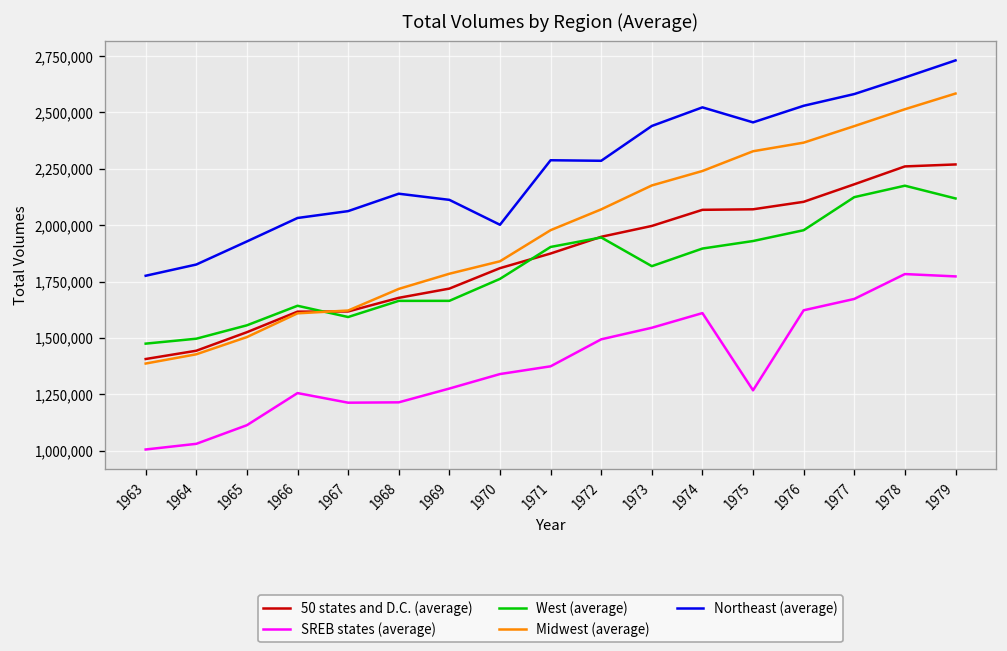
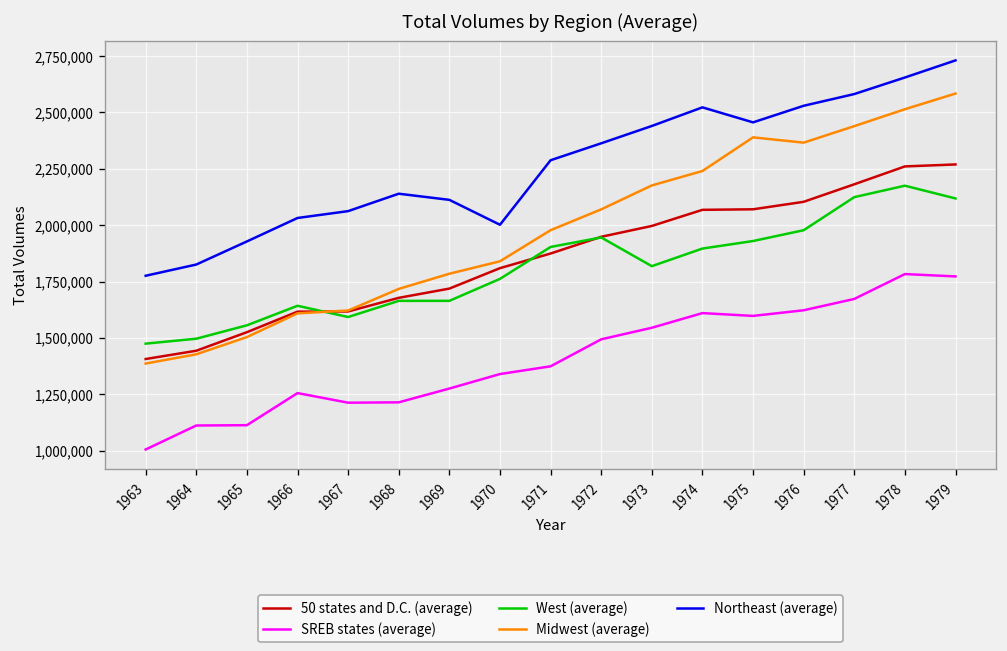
  {
    "50 states and D.C. (average)": {
      "1963": "1,410,000",
      "1964": "1,440,000",
      "1965": "1,530,000",
      "1969": "1,720,000",
      "1970": "1,810,000",
      "1971": "1,870,000",
      "1973": "2,000,000",
      "1974": "2,070,000",
      "1975": "2,070,000",
      "1976": "2,100,000",
      "1977": "2,180,000",
      "1978": "2,260,000",
      "1979": "2,270,000"
    },
    "SREB states (average)": {
      "1963": "1,010,000",
-     "1964": "1,030,000",
+     "1964": "1,110,000",
      "1965": "1,110,000",
      "1966": "1,260,000",
      "1967": "1,210,000",
      "1968": "1,210,000",
      "1969": "1,280,000",
      "1970": "1,340,000",
      "1971": "1,370,000",
      "1972": "1,490,000",
      "1973": "1,550,000",
      "1974": "1,610,000",
-     "1975": "1,270,000",
+     "1975": "1,600,000",
      "1976": "1,620,000",
      "1977": "1,670,000",
      "1978": "1,780,000",
      "1979": "1,770,000"
    },
    "West (average)": {
      "1963": "1,470,000",
      "1964": "1,500,000",
      "1965": "1,560,000",
      "1966": "1,640,000",
      "1967": "1,590,000",
      "1969": "1,660,000",
      "1970": "1,760,000",
      "1971": "1,900,000",
      "1973": "1,820,000",
      "1974": "1,900,000",
      "1975": "1,930,000",
      "1976": "1,980,000",
      "1977": "2,120,000",
      "1978": "2,180,000",
      "1979": "2,120,000"
    },
    "Midwest (average)": {
      "1963": "1,390,000",
      "1964": "1,430,000",
      "1965": "1,500,000",
      "1968": "1,720,000",
      "1969": "1,780,000",
      "1970": "1,840,000",
      "1971": "1,980,000",
      "1972": "2,070,000",
      "1973": "2,180,000",
      "1974": "2,240,000",
-     "1975": "2,330,000",
+     "1975": "2,390,000",
      "1976": "2,370,000",
      "1977": "2,440,000",
      "1978": "2,510,000",
      "1979": "2,580,000"
    },
    "Northeast (average)": {
      "1963": "1,780,000",
      "1964": "1,830,000",
      "1965": "1,930,000",
      "1966": "2,030,000",
      "1967": "2,060,000",
      "1968": "2,140,000",
      "1969": "2,110,000",
      "1970": "2,000,000",
      "1971": "2,290,000",
-     "1972": "2,290,000",
+     "1972": "2,360,000",
      "1973": "2,440,000",
      "1974": "2,520,000",
      "1975": "2,460,000",
      "1976": "2,530,000",
      "1977": "2,580,000",
      "1978": "2,660,000",
      "1979": "2,730,000"
    }
  }
